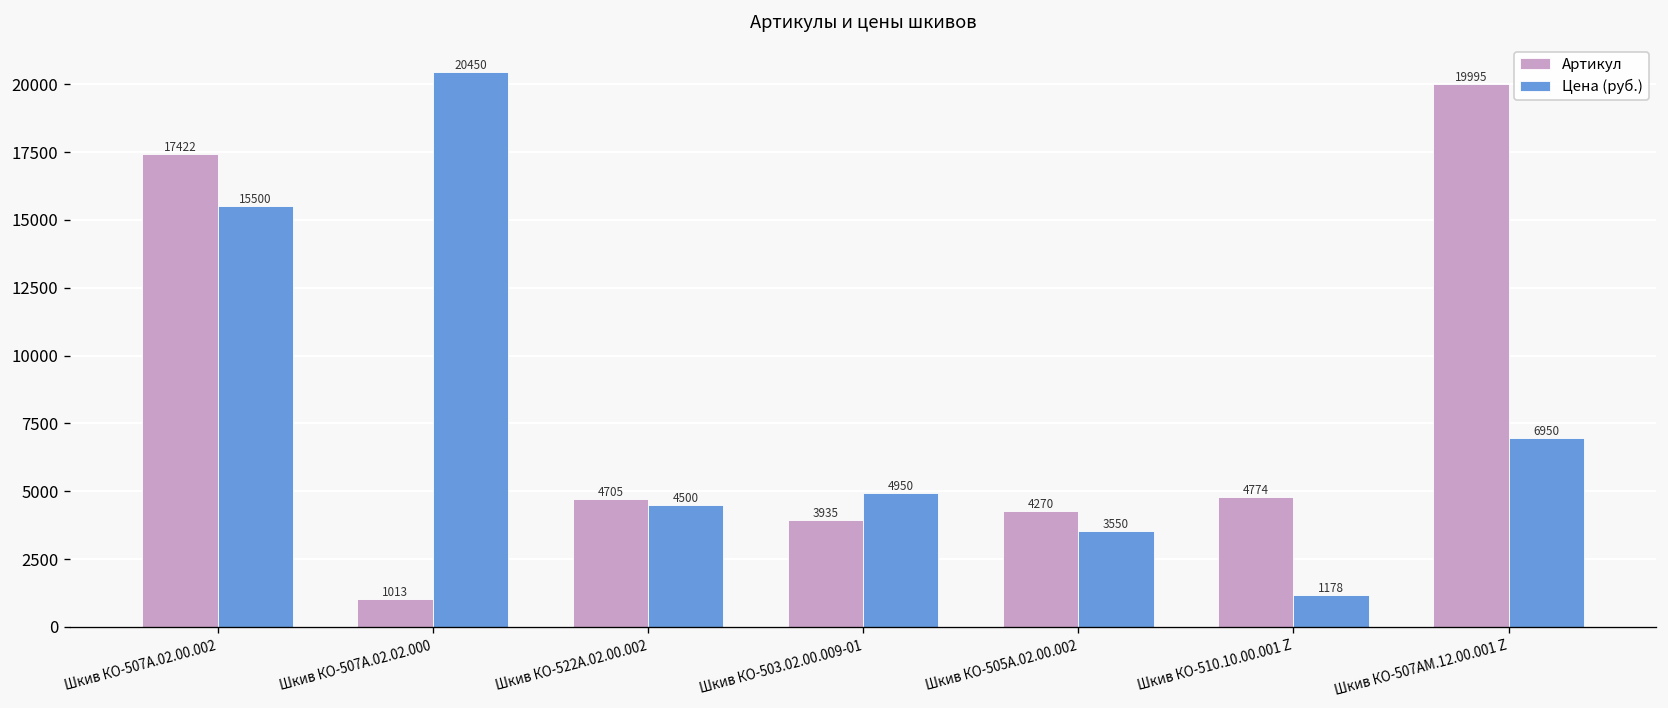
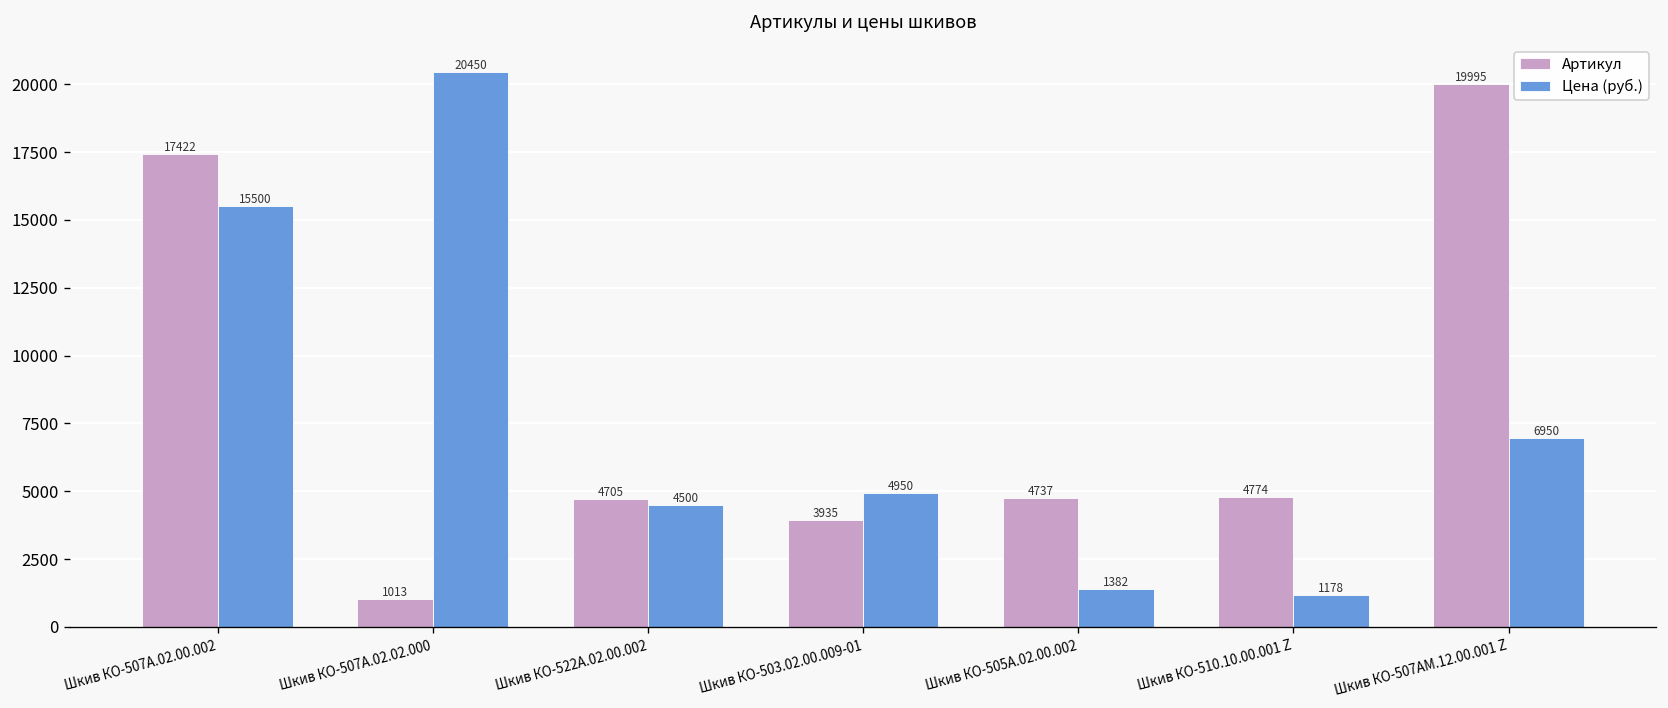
  {
    "Артикул": {
      "Шкив КО-507А.02.00.002": 17422,
      "Шкив КО-507А.02.02.000": 1013,
      "Шкив КО-522А.02.00.002": 4705,
      "Шкив КО-503.02.00.009-01": 3935,
-     "Шкив КО-505А.02.00.002": 4270,
+     "Шкив КО-505А.02.00.002": 4737,
      "Шкив КО-510.10.00.001 Z": 4774,
      "Шкив КО-507АМ.12.00.001 Z": 19995
    },
    "Цена (руб.)": {
      "Шкив КО-507А.02.00.002": 15500,
      "Шкив КО-507А.02.02.000": 20450,
      "Шкив КО-522А.02.00.002": 4500,
      "Шкив КО-503.02.00.009-01": 4950,
-     "Шкив КО-505А.02.00.002": 3550,
+     "Шкив КО-505А.02.00.002": 1382,
      "Шкив КО-510.10.00.001 Z": 1178,
      "Шкив КО-507АМ.12.00.001 Z": 6950
    }
  }
